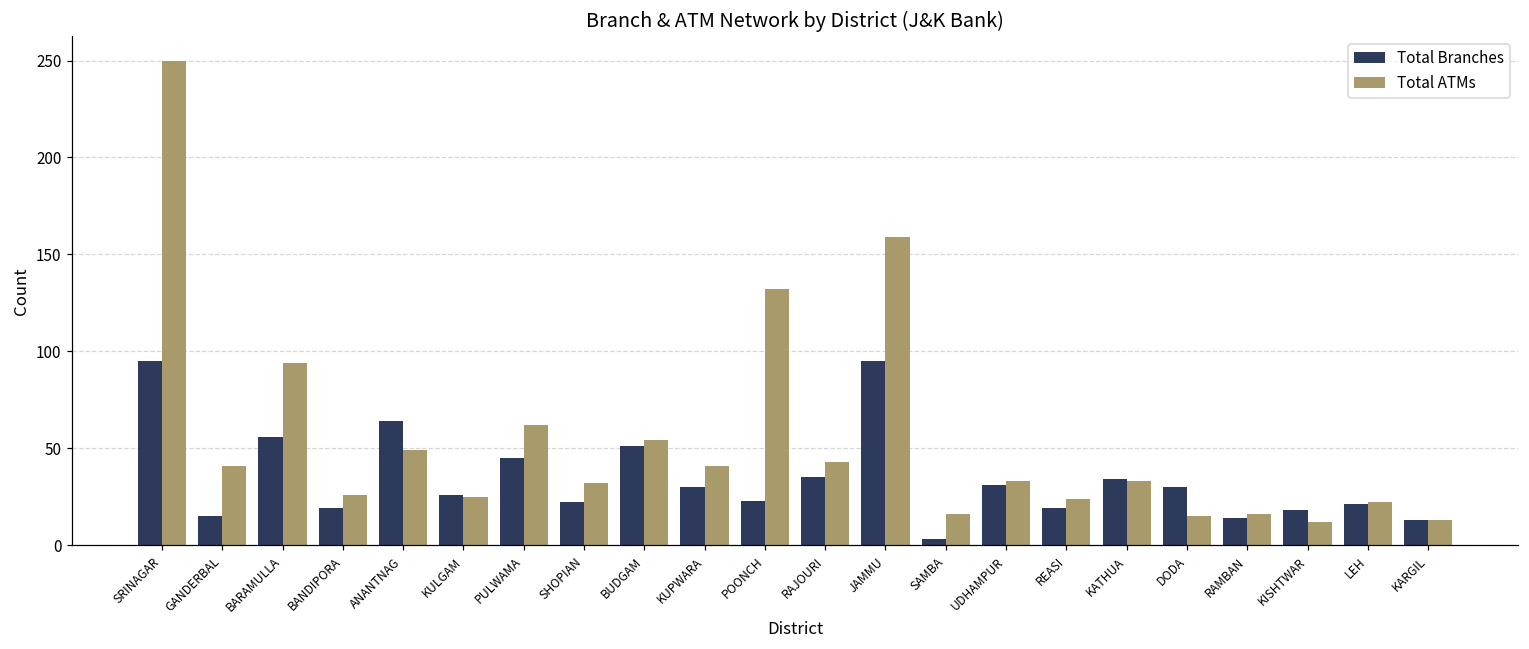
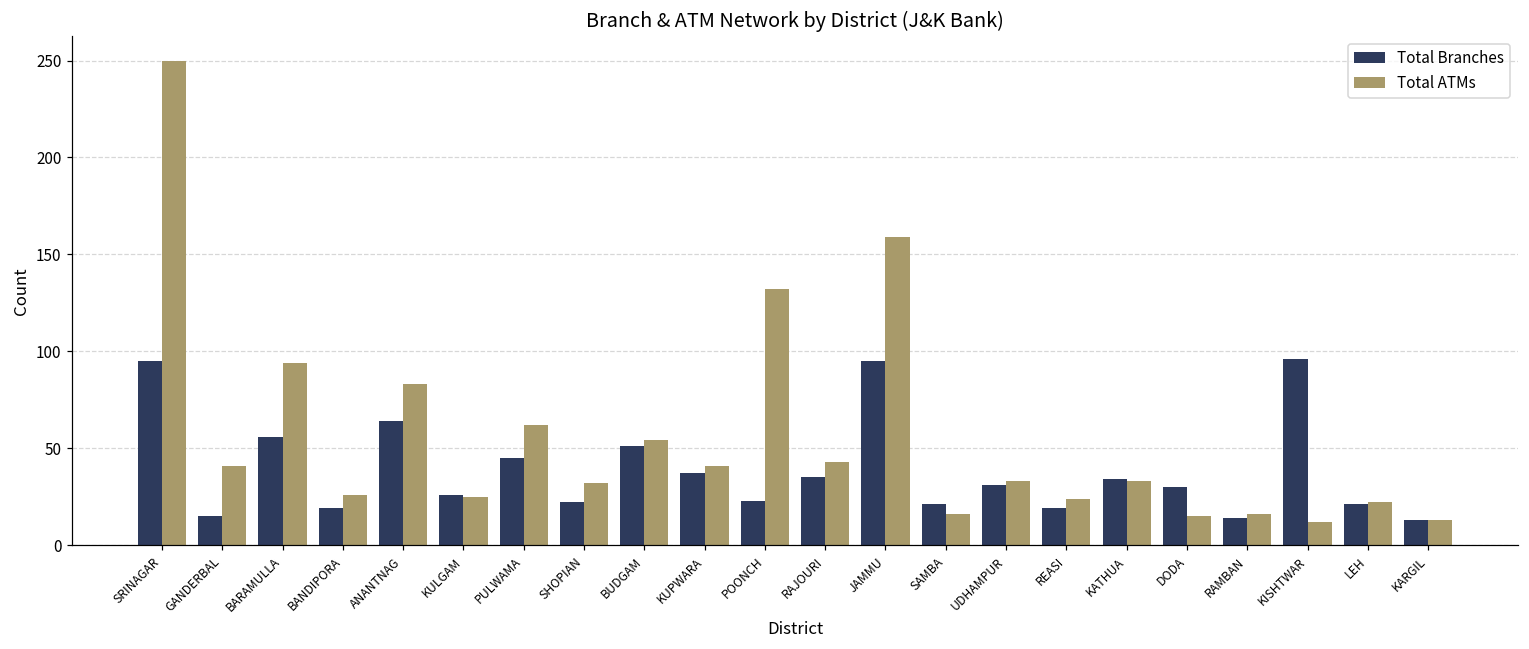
  {
    "Total Branches": {
      "SRINAGAR": 95,
      "GANDERBAL": 15,
      "BARAMULLA": 56,
      "BANDIPORA": 19,
      "ANANTNAG": 64,
      "KULGAM": 26,
      "PULWAMA": 45,
      "SHOPIAN": 22,
      "BUDGAM": 51,
-     "KUPWARA": 30,
+     "KUPWARA": 37,
      "POONCH": 23,
      "RAJOURI": 35,
      "JAMMU": 95,
-     "SAMBA": 3,
+     "SAMBA": 21,
      "UDHAMPUR": 31,
      "REASI": 19,
      "KATHUA": 34,
      "DODA": 30,
      "RAMBAN": 14,
-     "KISHTWAR": 18,
+     "KISHTWAR": 96,
      "LEH": 21,
      "KARGIL": 13
    },
    "Total ATMs": {
      "SRINAGAR": 250,
      "GANDERBAL": 41,
      "BARAMULLA": 94,
      "BANDIPORA": 26,
-     "ANANTNAG": 49,
+     "ANANTNAG": 83,
      "KULGAM": 25,
      "PULWAMA": 62,
      "SHOPIAN": 32,
      "BUDGAM": 54,
      "KUPWARA": 41,
      "POONCH": 132,
      "RAJOURI": 43,
      "JAMMU": 159,
      "SAMBA": 16,
      "UDHAMPUR": 33,
      "REASI": 24,
      "KATHUA": 33,
      "DODA": 15,
      "RAMBAN": 16,
      "KISHTWAR": 12,
      "LEH": 22,
      "KARGIL": 13
    }
  }
